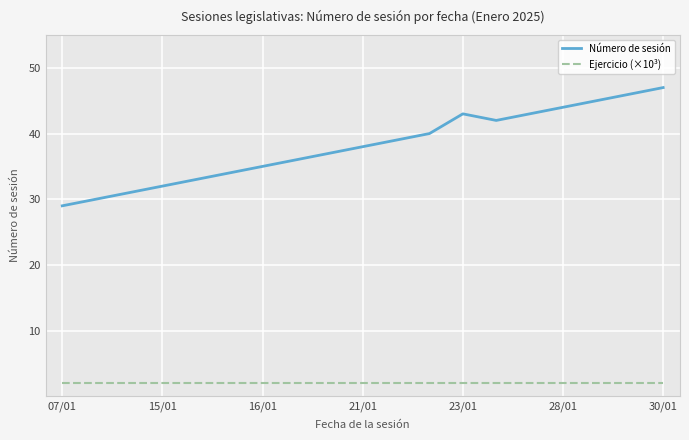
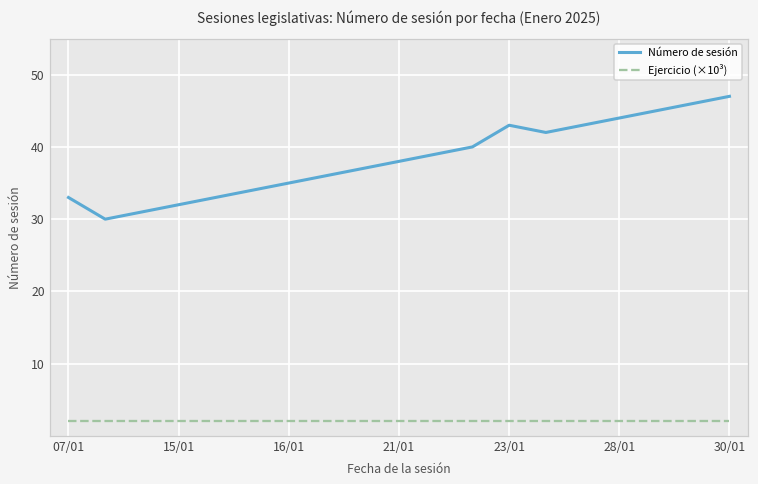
  {
    "Número de sesión": {
-     "07/01": 29,
+     "07/01": 33,
      "23/01": 43,
      "30/01": 47
    },
    "Ejercicio (×10³)": {
      "07/01": 2,
      "23/01": 2,
      "30/01": 2
    }
  }
